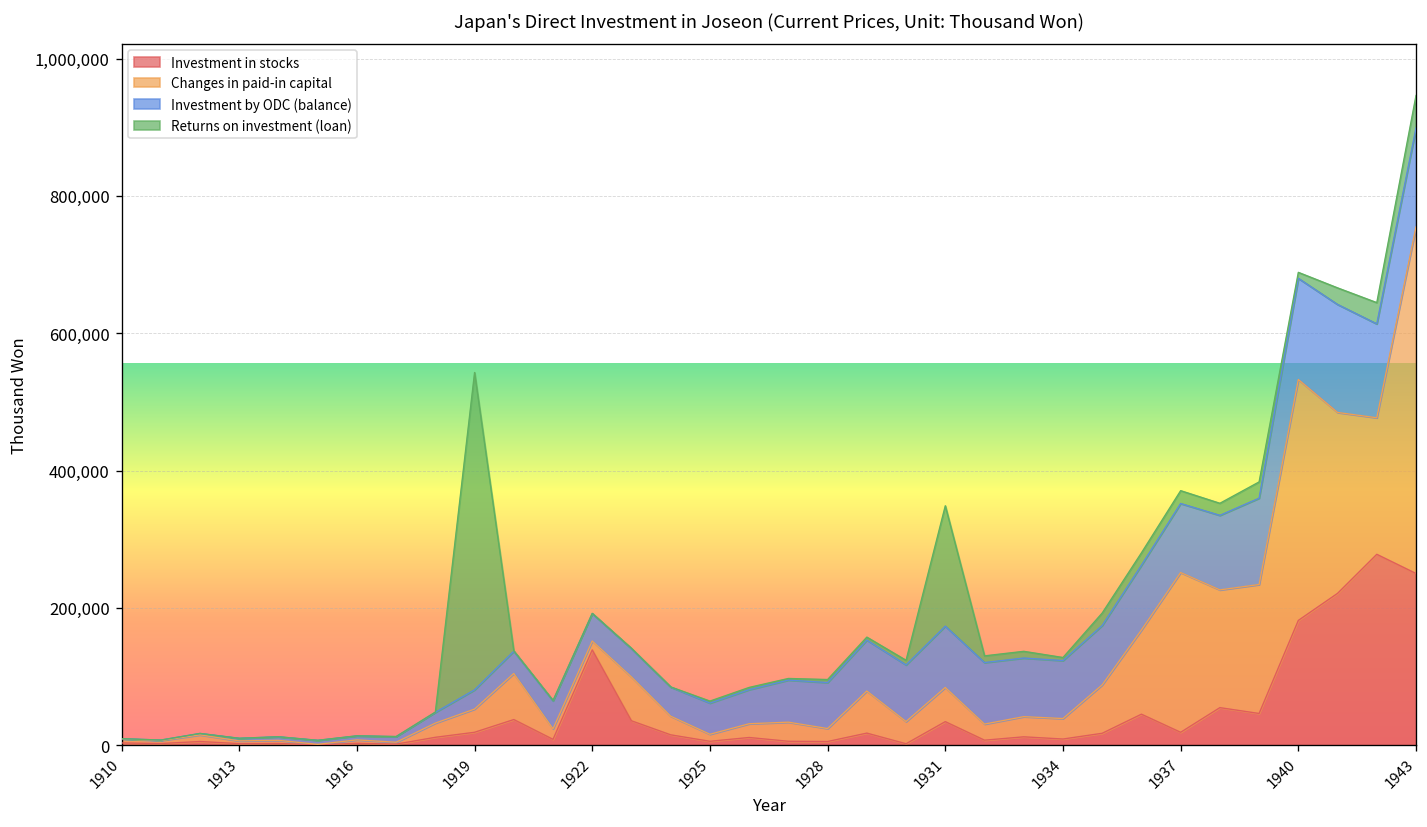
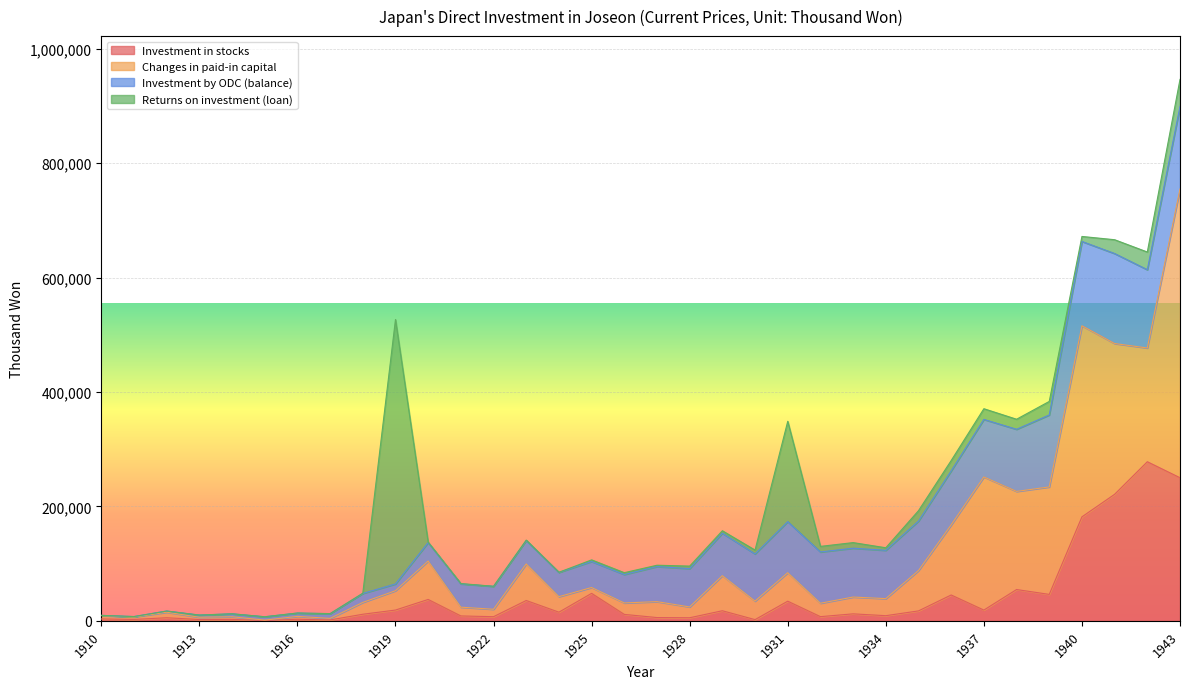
  {
    "Investment in stocks": {
      "1910": "0",
      "1916": "0",
      "1919": "20,000",
-     "1922": "140,000",
-     "1925": "10,000",
+     "1922": "10,000",
+     "1925": "50,000",
      "1928": "10,000",
      "1931": "30,000",
      "1934": "10,000",
      "1937": "20,000",
      "1940": "180,000",
      "1943": "250,000"
    },
    "Changes in paid-in capital": {
      "1916": "0",
      "1919": "30,000",
      "1922": "10,000",
      "1925": "10,000",
      "1928": "20,000",
      "1931": "50,000",
      "1934": "30,000",
      "1937": "230,000",
-     "1940": "350,000",
+     "1940": "330,000",
      "1943": "500,000"
    },
    "Investment by ODC (balance)": {
-     "1919": "30,000",
+     "1919": "10,000",
      "1931": "90,000",
      "1937": "100,000",
      "1940": "150,000",
      "1943": "140,000"
    },
    "Returns on investment (loan)": {
      "1919": "460,000",
      "1931": "180,000",
      "1937": "20,000",
      "1940": "10,000",
      "1943": "50,000"
    }
  }
